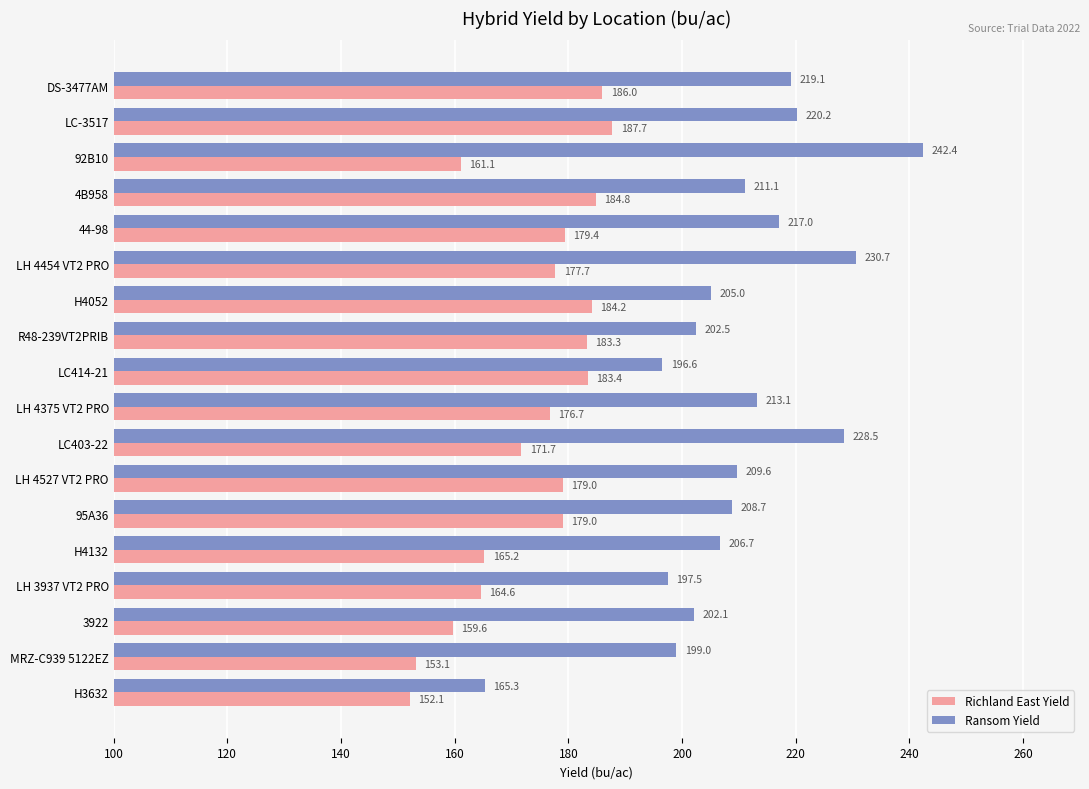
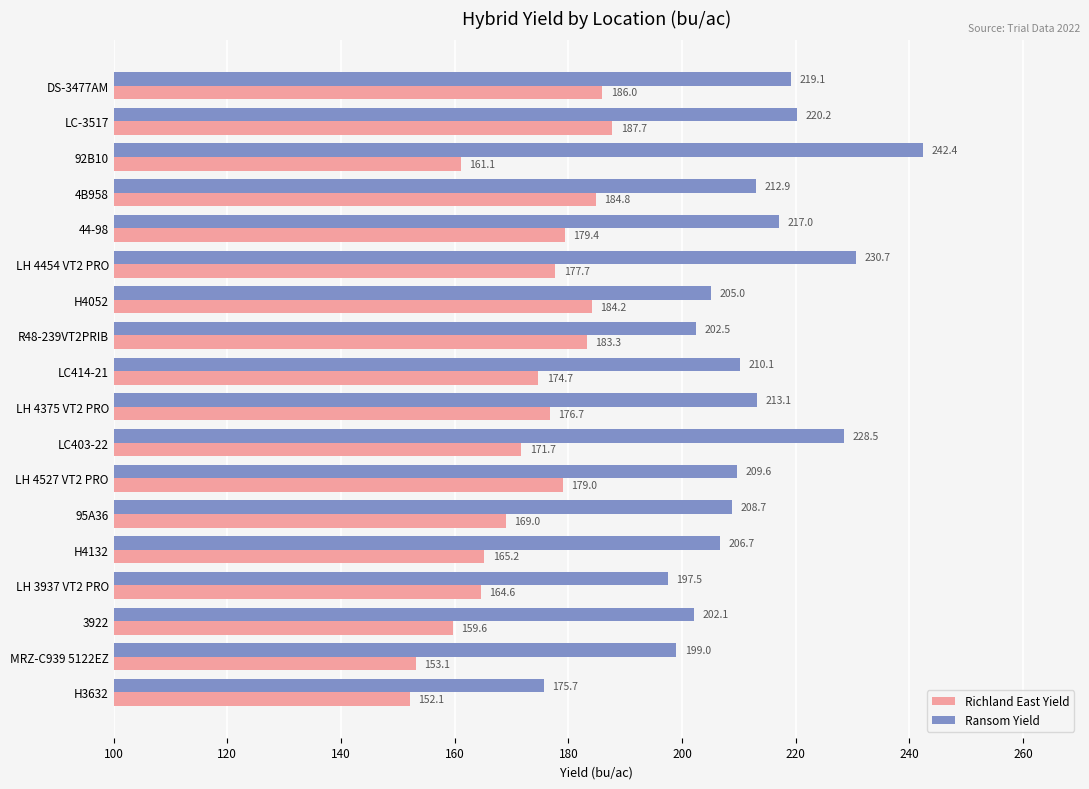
  {
    "Richland East Yield": {
      "DS-3477AM": 186.0,
      "LC-3517": 187.7,
      "92B10": 161.1,
      "4B958": 184.8,
      "44-98": 179.4,
      "LH 4454 VT2 PRO": 177.7,
      "H4052": 184.2,
      "R48-239VT2PRIB": 183.3,
-     "LC414-21": 183.4,
+     "LC414-21": 174.7,
      "LH 4375 VT2 PRO": 176.7,
      "LC403-22": 171.7,
      "LH 4527 VT2 PRO": 179.0,
-     "95A36": 179.0,
+     "95A36": 169.0,
      "H4132": 165.2,
      "LH 3937 VT2 PRO": 164.6,
      "3922": 159.6,
      "MRZ-C939 5122EZ": 153.1,
      "H3632": 152.1
    },
    "Ransom Yield": {
      "DS-3477AM": 219.1,
      "LC-3517": 220.2,
      "92B10": 242.4,
-     "4B958": 211.1,
+     "4B958": 212.9,
      "44-98": 217.0,
      "LH 4454 VT2 PRO": 230.7,
      "H4052": 205.0,
      "R48-239VT2PRIB": 202.5,
-     "LC414-21": 196.6,
+     "LC414-21": 210.1,
      "LH 4375 VT2 PRO": 213.1,
      "LC403-22": 228.5,
      "LH 4527 VT2 PRO": 209.6,
      "95A36": 208.7,
      "H4132": 206.7,
      "LH 3937 VT2 PRO": 197.5,
      "3922": 202.1,
      "MRZ-C939 5122EZ": 199.0,
-     "H3632": 165.3
+     "H3632": 175.7
    }
  }
